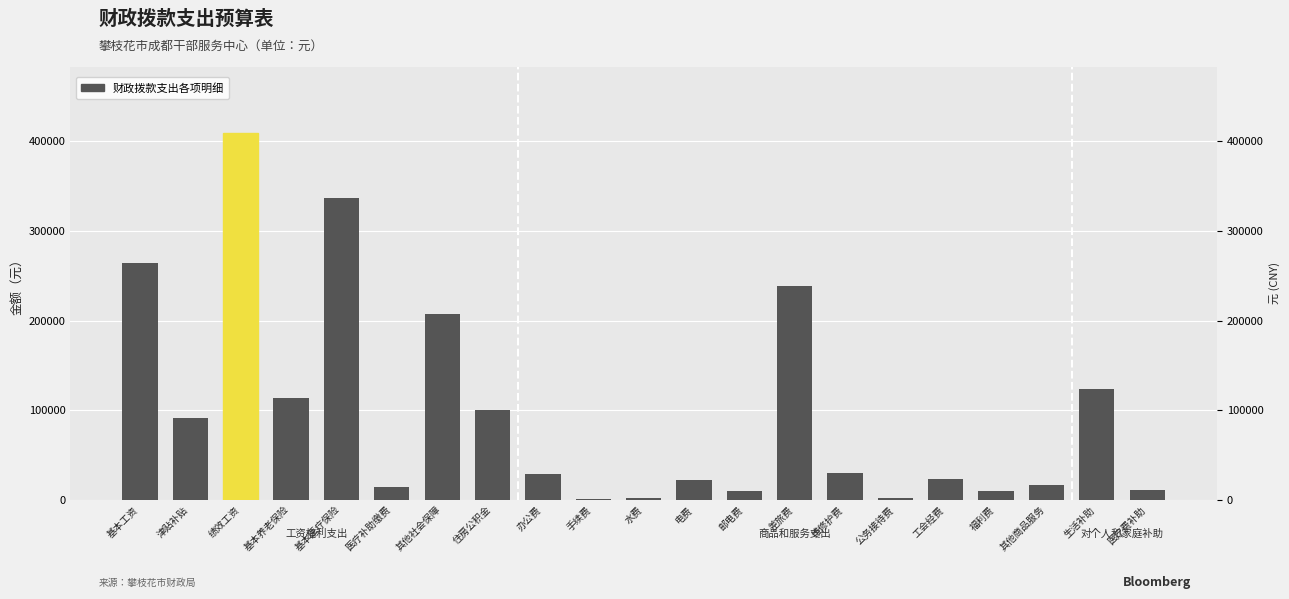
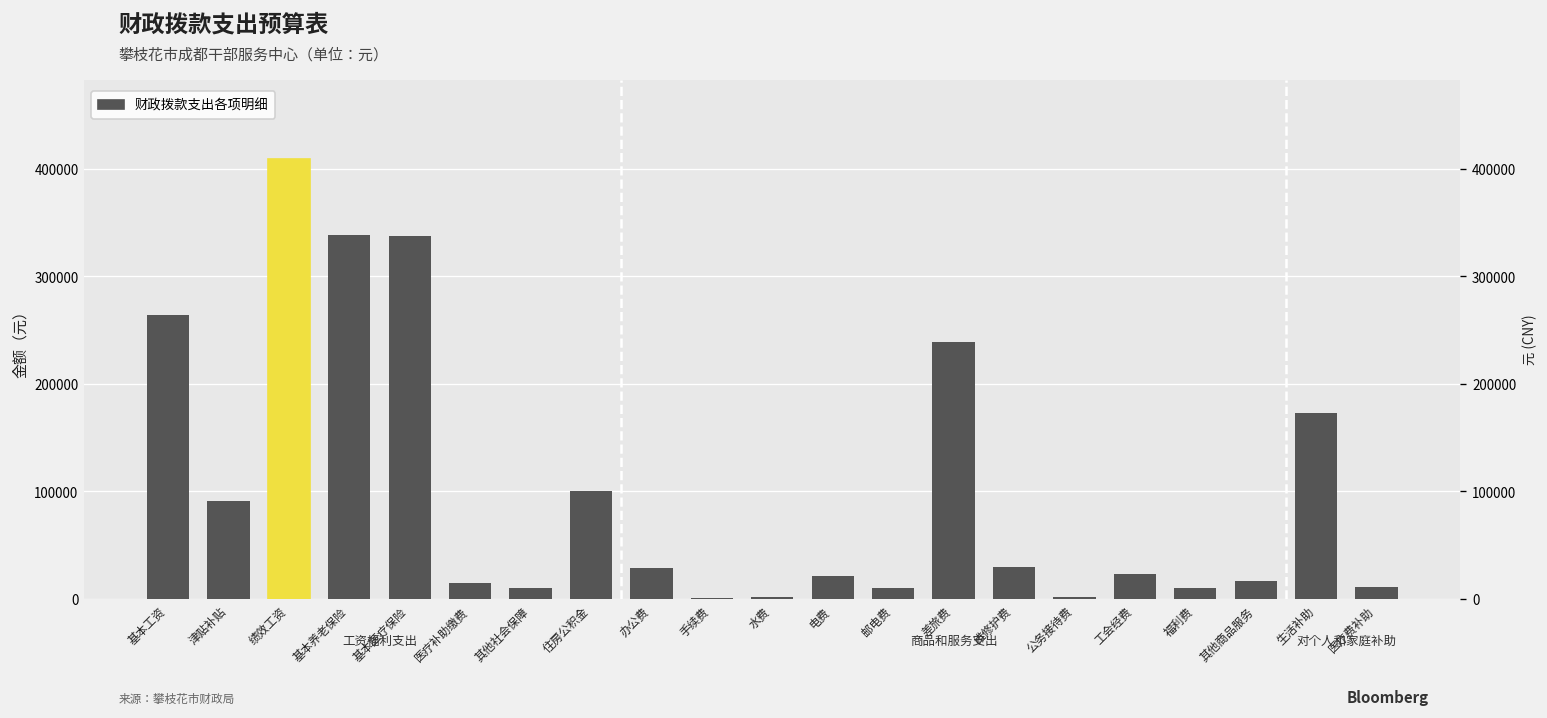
  {
    "基本工资": 260000,
    "津贴补贴": 90000,
    "绩效工资": 410000,
-   "基本养老保险": 110000,
+   "基本养老保险": 340000,
    "基本医疗保险": 340000,
    "医疗补助缴费": 10000,
-   "其他社会保障": 210000,
+   "其他社会保障": 10000,
    "住房公积金": 100000,
    "办公费": 30000,
    "电费": 20000,
    "邮电费": 10000,
    "差旅费": 240000,
    "维修护费": 30000,
    "工会经费": 20000,
    "福利费": 10000,
    "其他商品服务": 20000,
-   "生活补助": 120000,
+   "生活补助": 170000,
    "医疗费补助": 10000
  }
